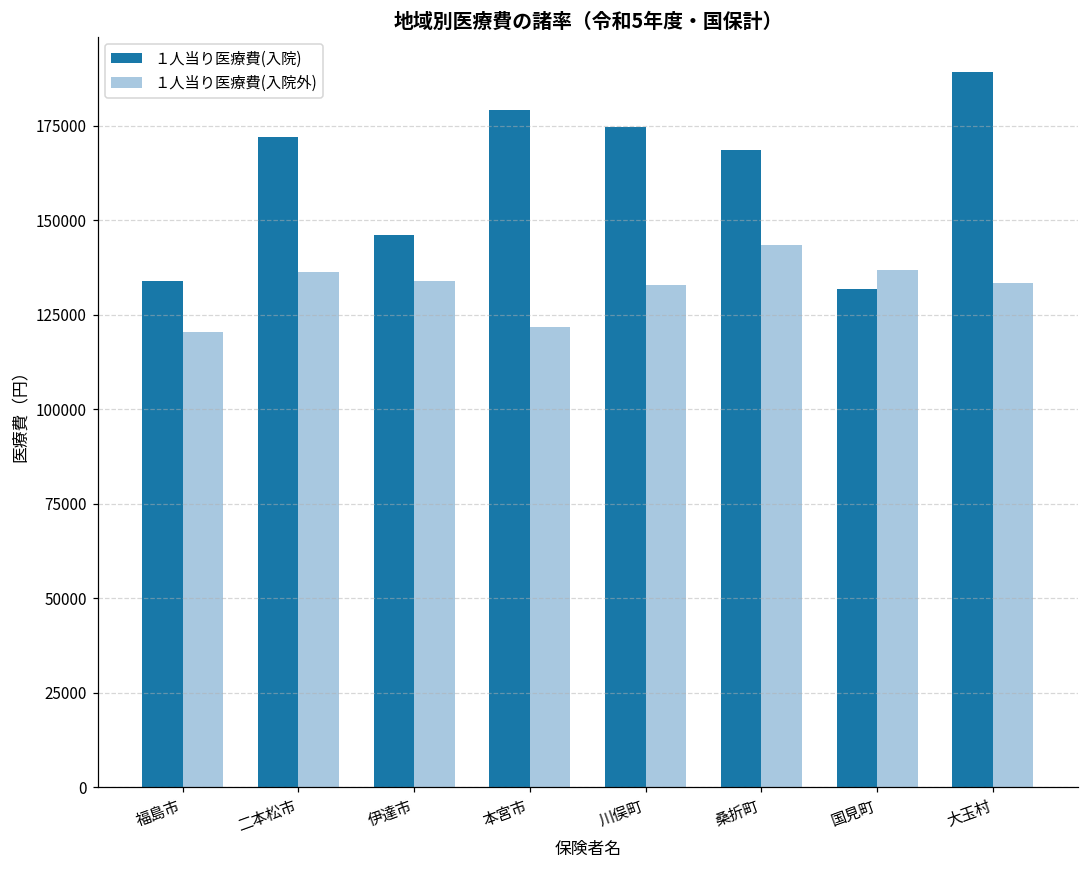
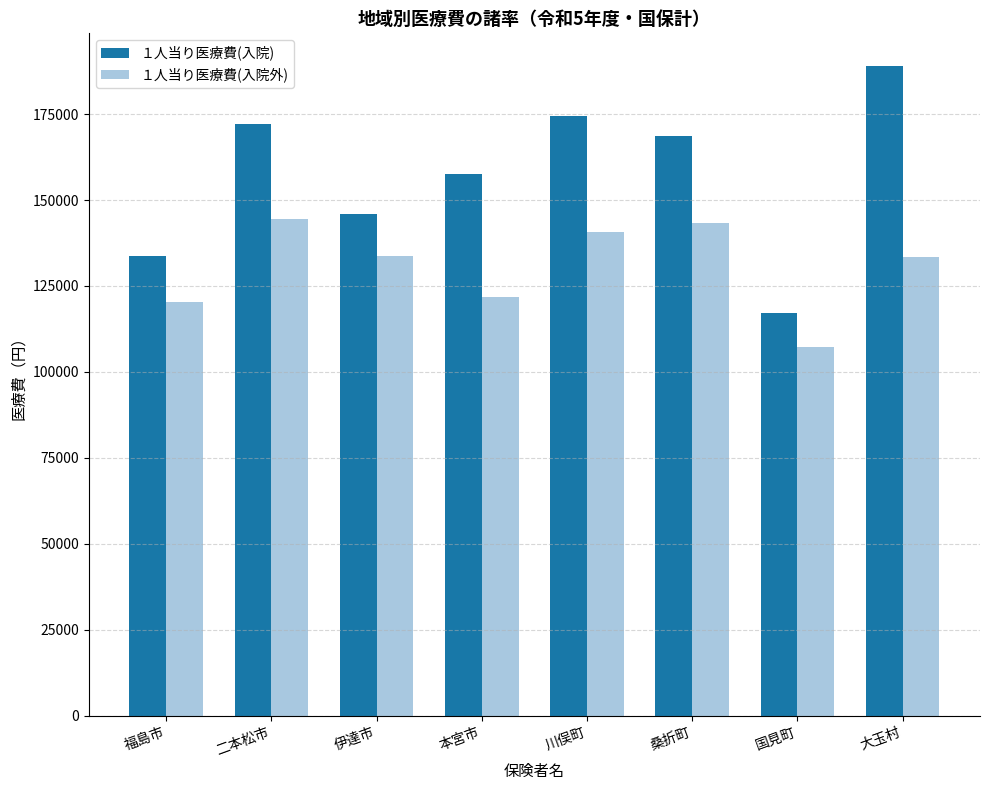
  {
    "１人当り医療費(入院)": {
      "福島市": 134000,
      "二本松市": 172000,
      "伊達市": 146000,
-     "本宮市": 179000,
+     "本宮市": 158000,
      "川俣町": 175000,
      "桑折町": 169000,
-     "国見町": 132000,
+     "国見町": 117000,
      "大玉村": 189000
    },
    "１人当り医療費(入院外)": {
      "福島市": 120000,
-     "二本松市": 136000,
+     "二本松市": 145000,
      "伊達市": 134000,
      "本宮市": 122000,
-     "川俣町": 133000,
+     "川俣町": 141000,
      "桑折町": 143000,
-     "国見町": 137000,
+     "国見町": 107000,
      "大玉村": 133000
    }
  }
